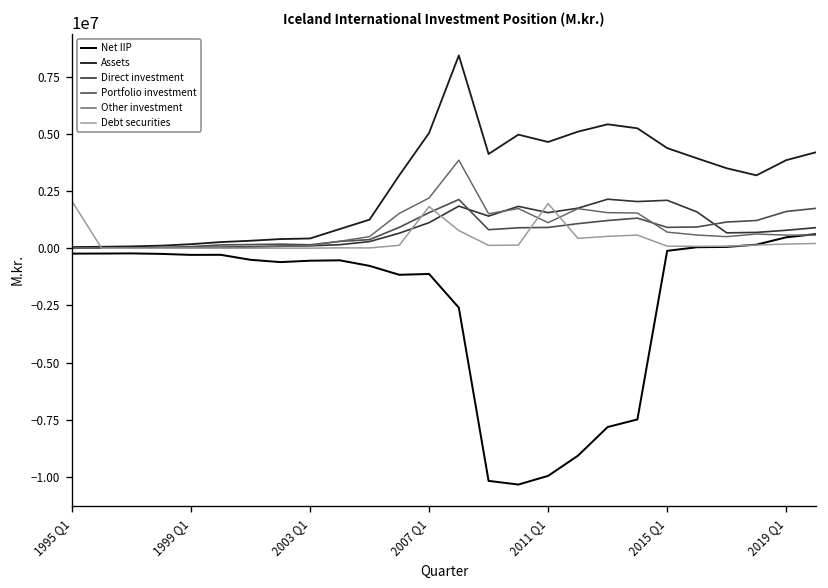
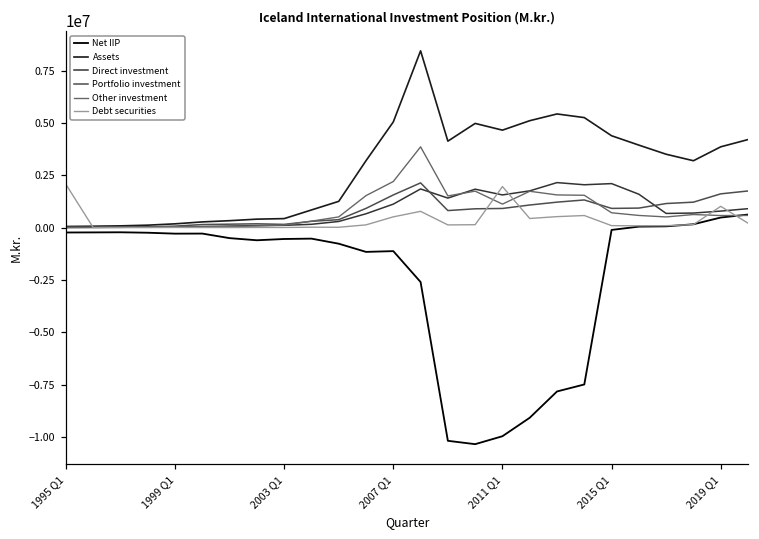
  {
    "Debt securities": {
      "1995 Q1": 2100000,
-     "2007 Q1": 1800000,
+     "2007 Q1": 500000,
      "2011 Q1": 2000000,
      "2015 Q1": 100000,
-     "2019 Q1": 200000
+     "2019 Q1": 1000000
    }
  }
